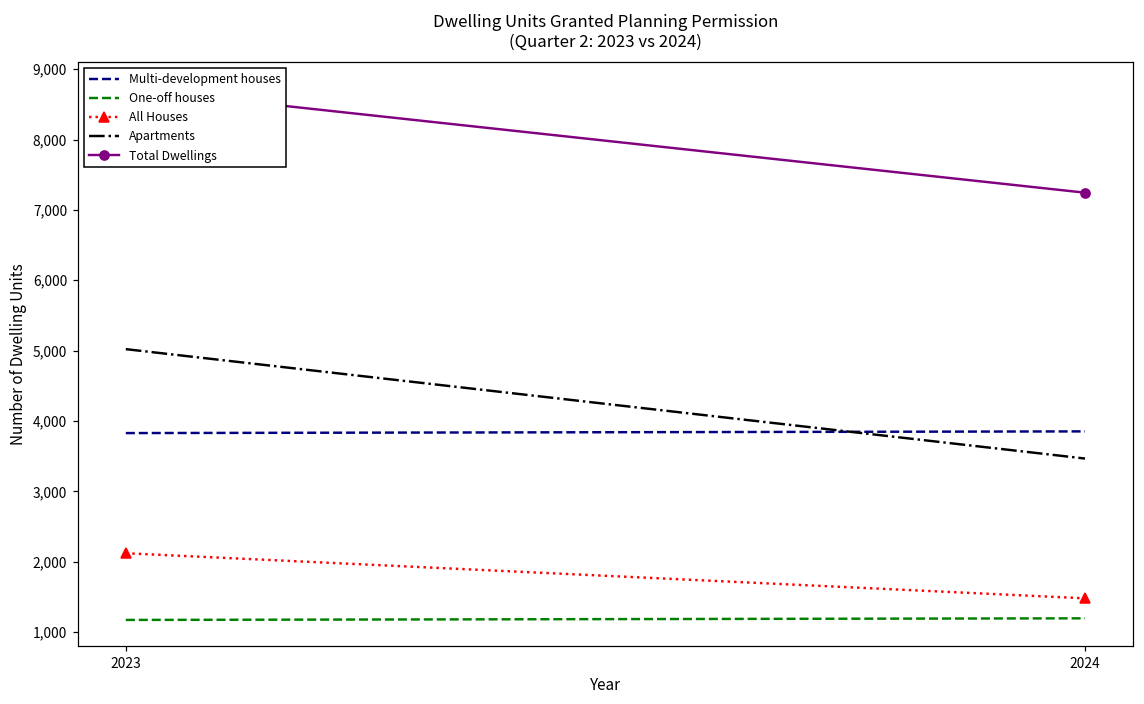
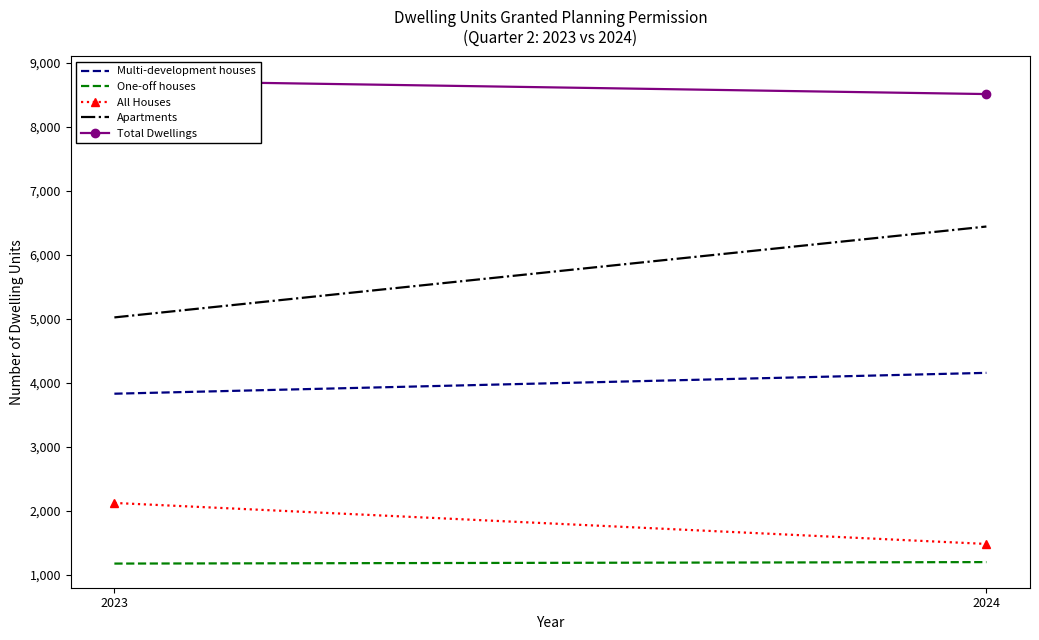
  {
    "Multi-development houses": {
      "2023": "3,800",
-     "2024": "3,900"
+     "2024": "4,200"
    },
    "One-off houses": {
      "2023": "1,200",
      "2024": "1,200"
    },
    "All Houses": {
      "2023": "2,100",
      "2024": "1,500"
    },
    "Apartments": {
      "2023": "5,000",
-     "2024": "3,500"
+     "2024": "6,400"
    },
    "Total Dwellings": {
-     "2024": "7,200"
+     "2024": "8,500"
    }
  }
